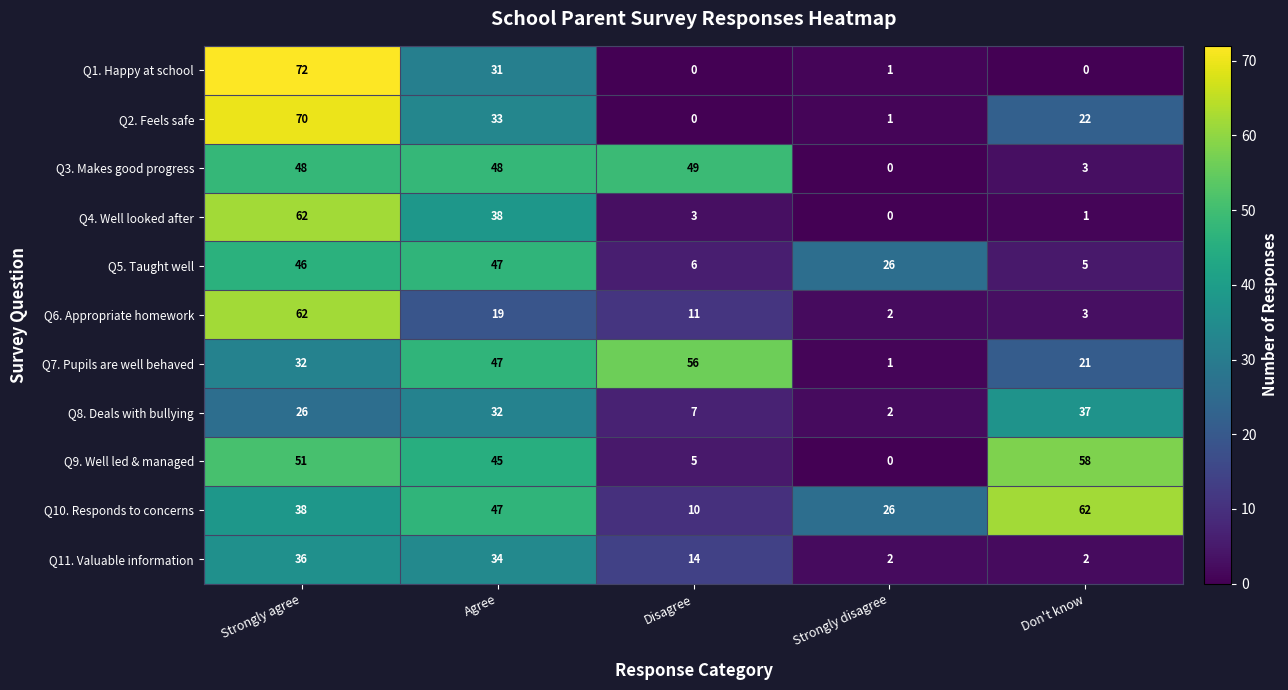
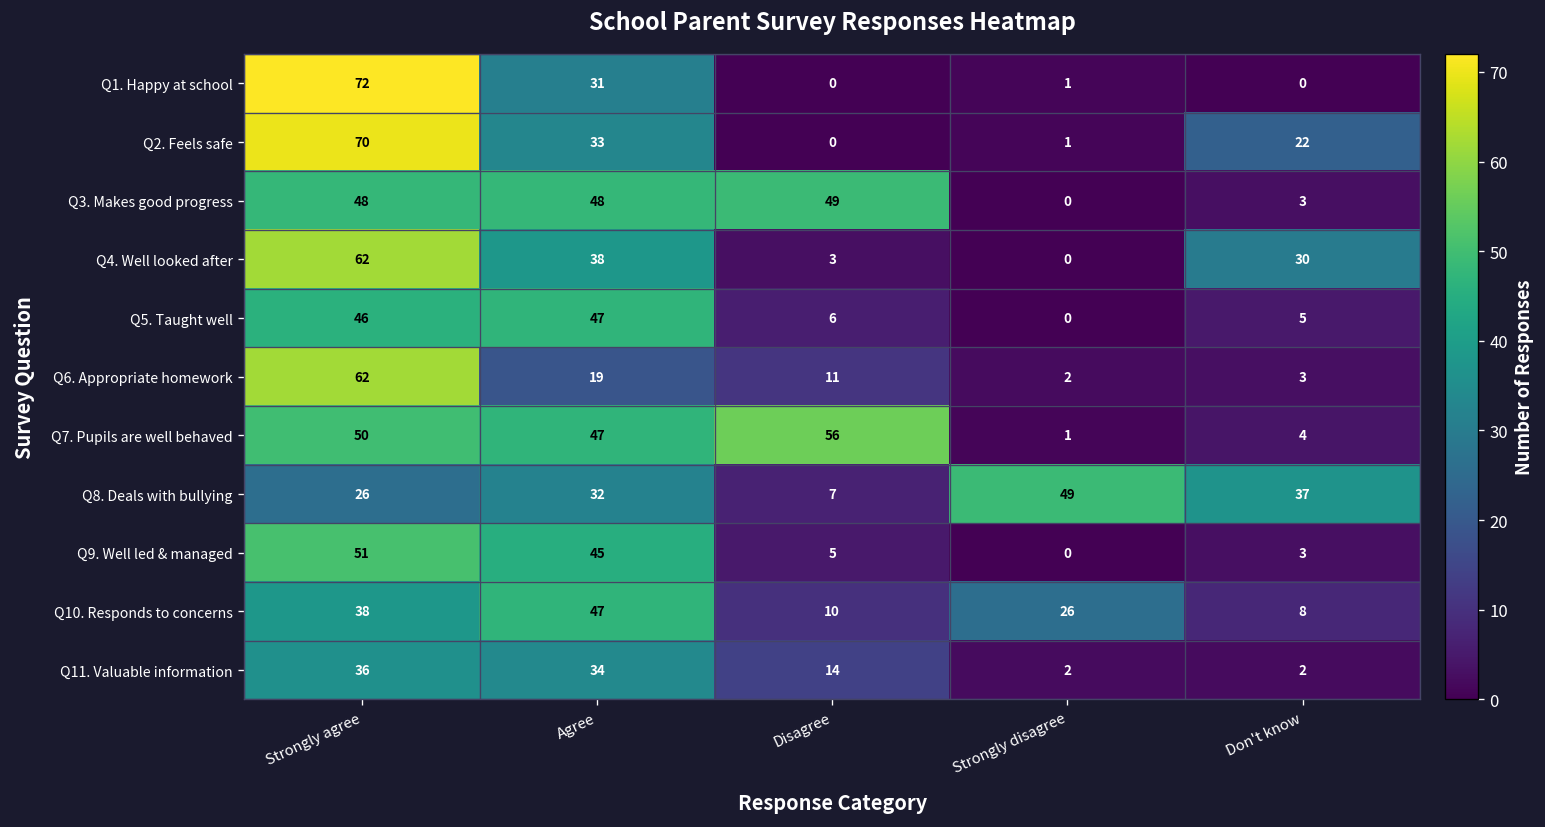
  {
    "Q1. Happy at school": {
      "Strongly agree": 72,
      "Agree": 31,
      "Disagree": 0,
      "Strongly disagree": 1,
      "Don't know": 0
    },
    "Q2. Feels safe": {
      "Strongly agree": 70,
      "Agree": 33,
      "Disagree": 0,
      "Strongly disagree": 1,
      "Don't know": 22
    },
    "Q3. Makes good progress": {
      "Strongly agree": 48,
      "Agree": 48,
      "Disagree": 49,
      "Strongly disagree": 0,
      "Don't know": 3
    },
    "Q4. Well looked after": {
      "Strongly agree": 62,
      "Agree": 38,
      "Disagree": 3,
      "Strongly disagree": 0,
-     "Don't know": 1
+     "Don't know": 30
    },
    "Q5. Taught well": {
      "Strongly agree": 46,
      "Agree": 47,
      "Disagree": 6,
-     "Strongly disagree": 26,
+     "Strongly disagree": 0,
      "Don't know": 5
    },
    "Q6. Appropriate homework": {
      "Strongly agree": 62,
      "Agree": 19,
      "Disagree": 11,
      "Strongly disagree": 2,
      "Don't know": 3
    },
    "Q7. Pupils are well behaved": {
-     "Strongly agree": 32,
+     "Strongly agree": 50,
      "Agree": 47,
      "Disagree": 56,
      "Strongly disagree": 1,
-     "Don't know": 21
+     "Don't know": 4
    },
    "Q8. Deals with bullying": {
      "Strongly agree": 26,
      "Agree": 32,
      "Disagree": 7,
-     "Strongly disagree": 2,
+     "Strongly disagree": 49,
      "Don't know": 37
    },
    "Q9. Well led & managed": {
      "Strongly agree": 51,
      "Agree": 45,
      "Disagree": 5,
      "Strongly disagree": 0,
-     "Don't know": 58
+     "Don't know": 3
    },
    "Q10. Responds to concerns": {
      "Strongly agree": 38,
      "Agree": 47,
      "Disagree": 10,
      "Strongly disagree": 26,
-     "Don't know": 62
+     "Don't know": 8
    },
    "Q11. Valuable information": {
      "Strongly agree": 36,
      "Agree": 34,
      "Disagree": 14,
      "Strongly disagree": 2,
      "Don't know": 2
    }
  }
